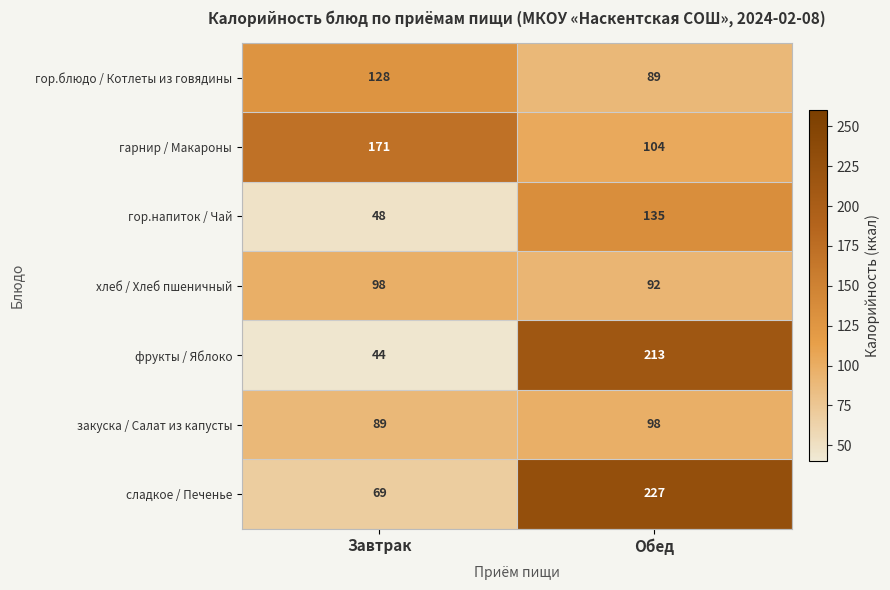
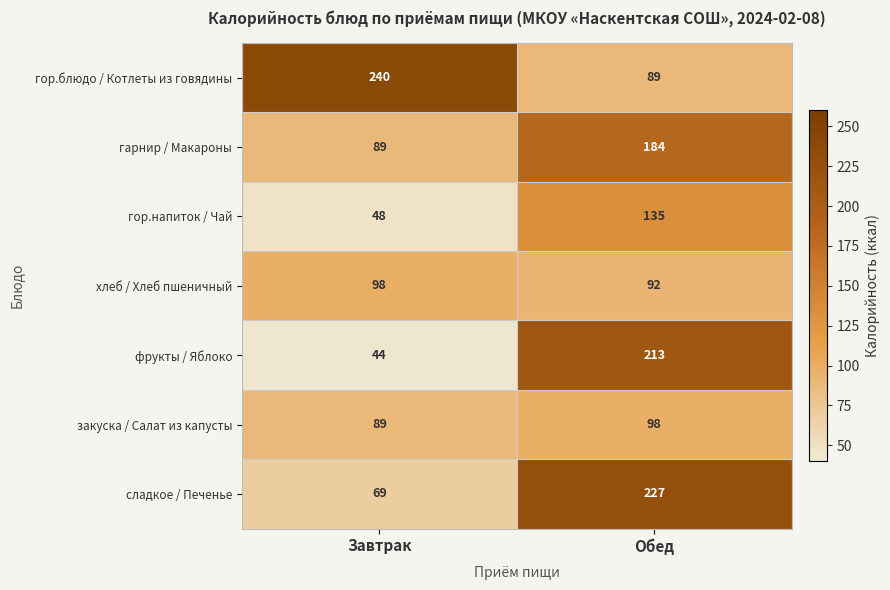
  {
    "гор.блюдо / Котлеты из говядины": {
-     "Завтрак": 128,
+     "Завтрак": 240,
      "Обед": 89
    },
    "гарнир / Макароны": {
-     "Завтрак": 171,
-     "Обед": 104
+     "Завтрак": 89,
+     "Обед": 184
    },
    "гор.напиток / Чай": {
      "Завтрак": 48,
      "Обед": 135
    },
    "хлеб / Хлеб пшеничный": {
      "Завтрак": 98,
      "Обед": 92
    },
    "фрукты / Яблоко": {
      "Завтрак": 44,
      "Обед": 213
    },
    "закуска / Салат из капусты": {
      "Завтрак": 89,
      "Обед": 98
    },
    "сладкое / Печенье": {
      "Завтрак": 69,
      "Обед": 227
    }
  }
